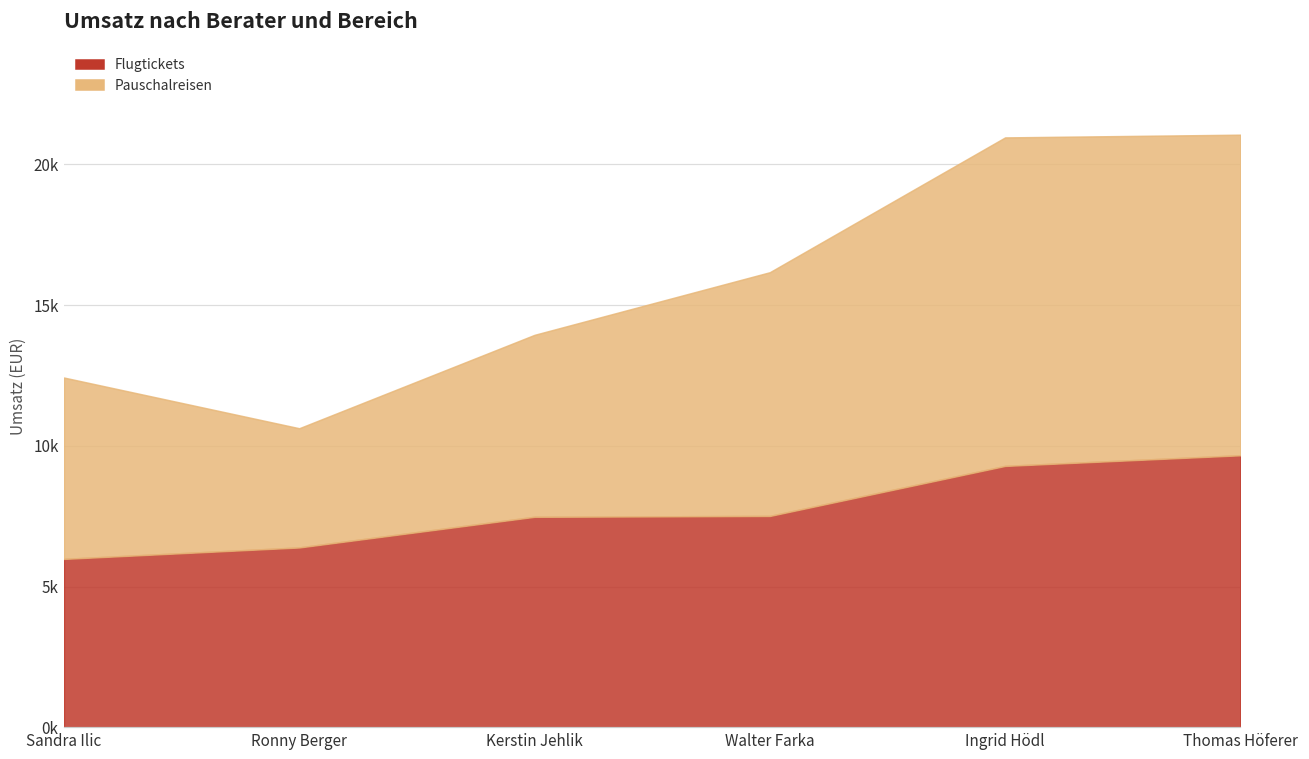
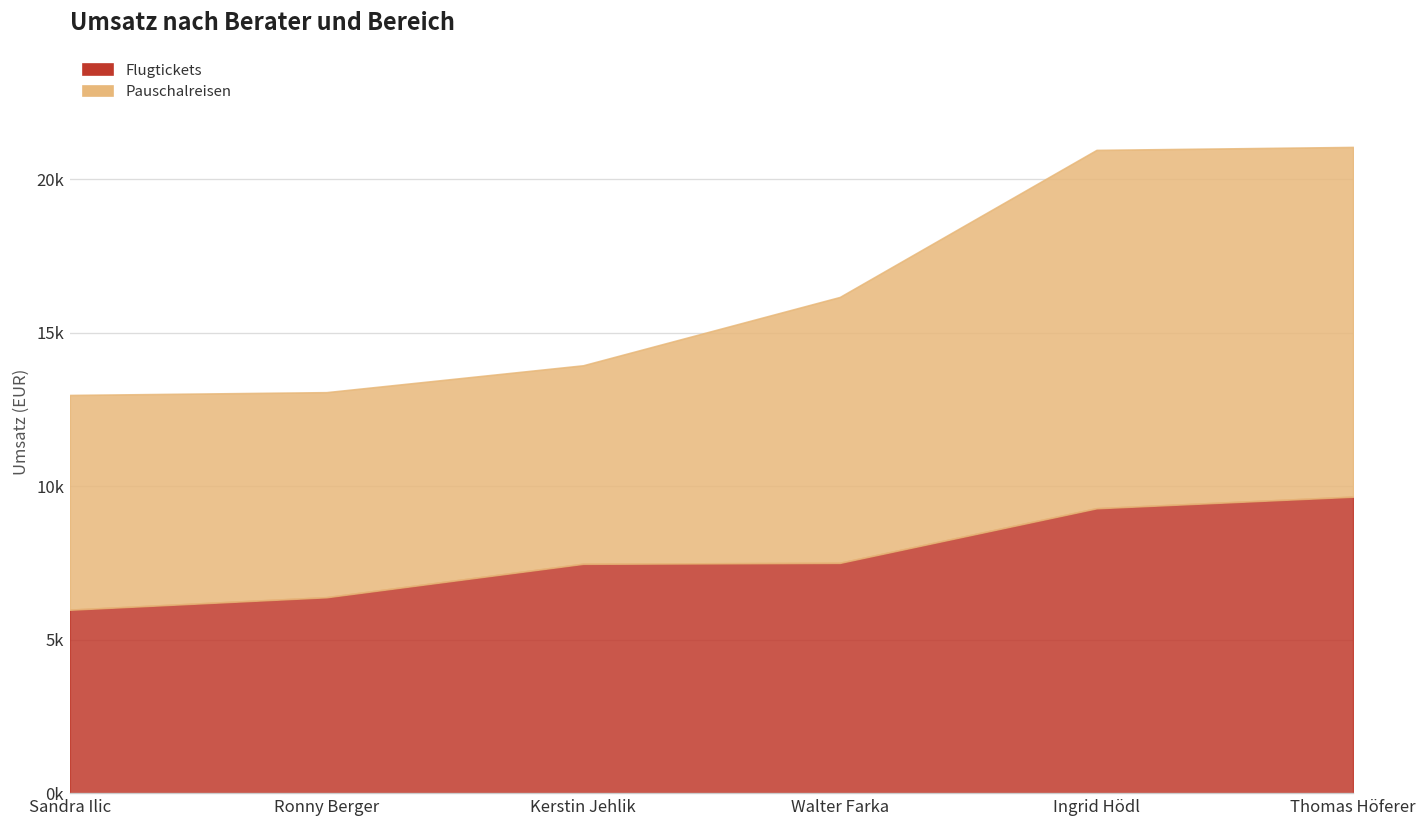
  {
    "Flugtickets": {
      "Sandra Ilic": 6000,
      "Ronny Berger": 6400,
      "Kerstin Jehlik": 7500,
      "Walter Farka": 7500,
      "Ingrid Hödl": 9300,
      "Thomas Höferer": 9700
    },
    "Pauschalreisen": {
-     "Sandra Ilic": 6400,
-     "Ronny Berger": 4200,
+     "Sandra Ilic": 7000,
+     "Ronny Berger": 6700,
      "Kerstin Jehlik": 6500,
      "Walter Farka": 8700,
      "Ingrid Hödl": 11700,
      "Thomas Höferer": 11400
    }
  }
